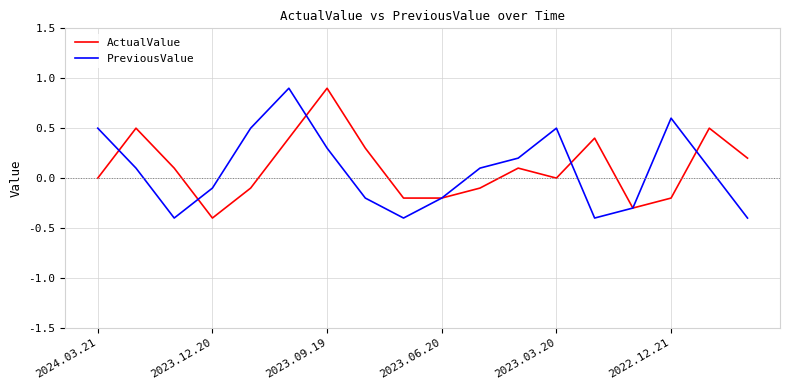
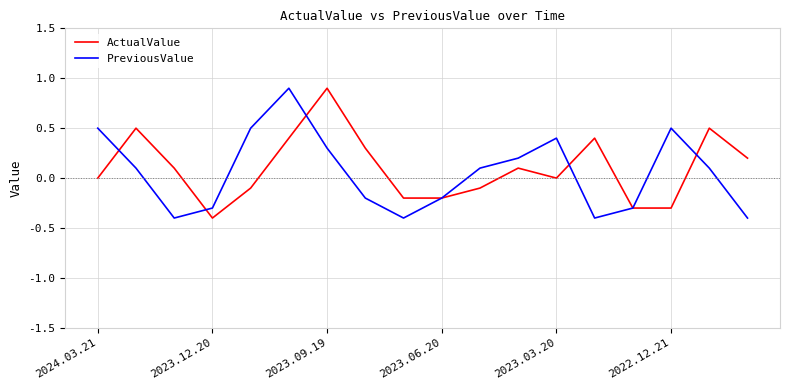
  {
    "ActualValue": {
      "2024.03.21": 0.0,
      "2023.12.20": -0.4,
      "2023.09.19": 0.9,
      "2023.03.20": 0.0,
-     "2022.12.21": -0.2
+     "2022.12.21": -0.3
    },
    "PreviousValue": {
      "2024.03.21": 0.5,
-     "2023.12.20": -0.1,
+     "2023.12.20": -0.3,
      "2023.09.19": 0.3,
-     "2023.03.20": 0.5,
-     "2022.12.21": 0.6
+     "2023.03.20": 0.4,
+     "2022.12.21": 0.5
    }
  }
